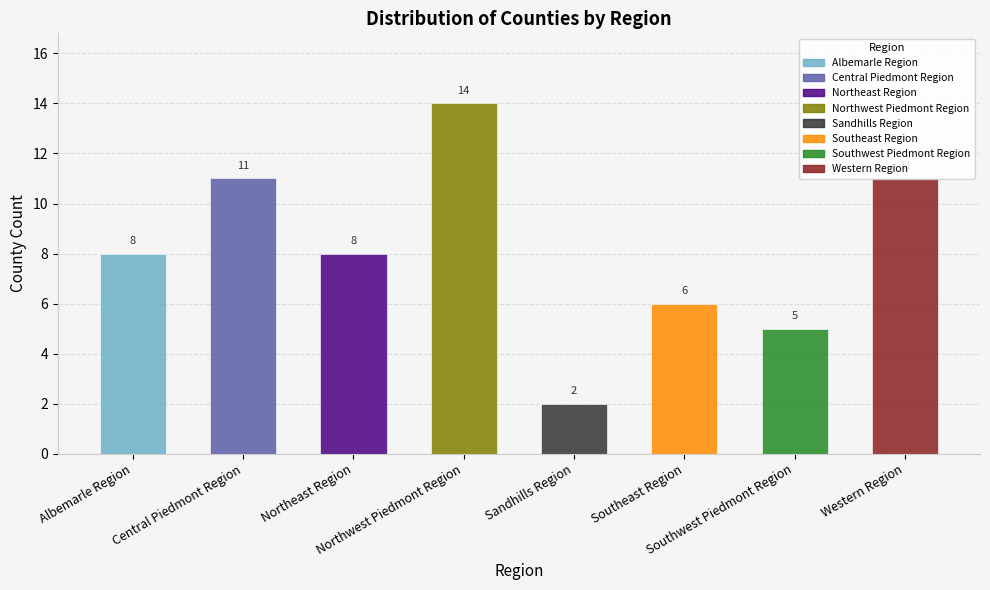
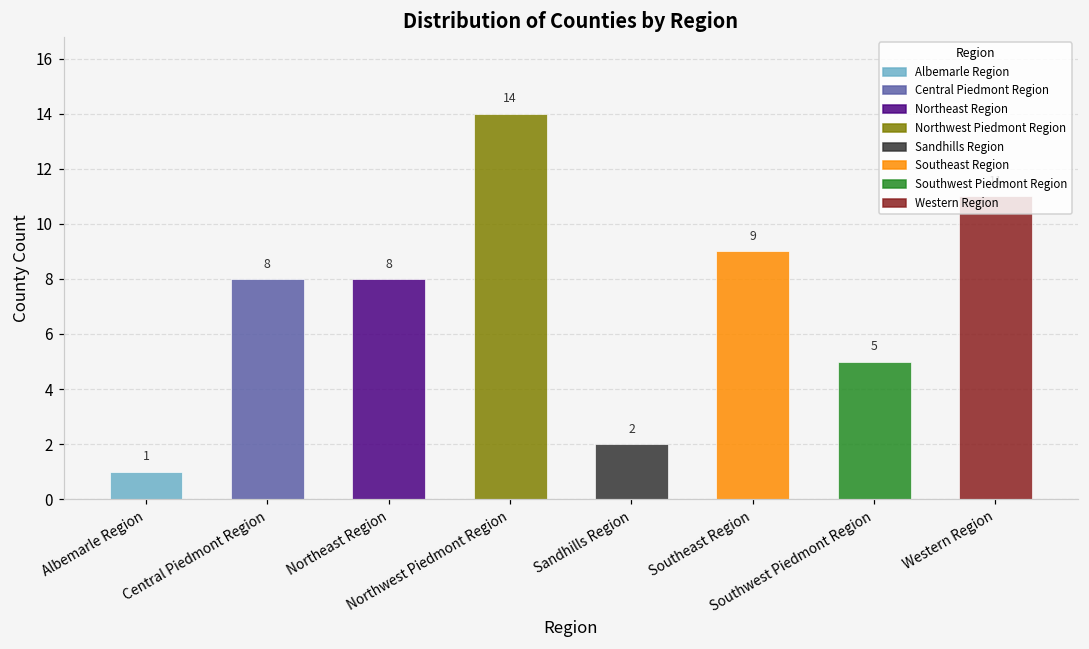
  {
-   "Albemarle Region": 8,
-   "Central Piedmont Region": 11,
+   "Albemarle Region": 1,
+   "Central Piedmont Region": 8,
    "Northeast Region": 8,
    "Northwest Piedmont Region": 14,
    "Sandhills Region": 2,
-   "Southeast Region": 6,
+   "Southeast Region": 9,
    "Southwest Piedmont Region": 5
  }
